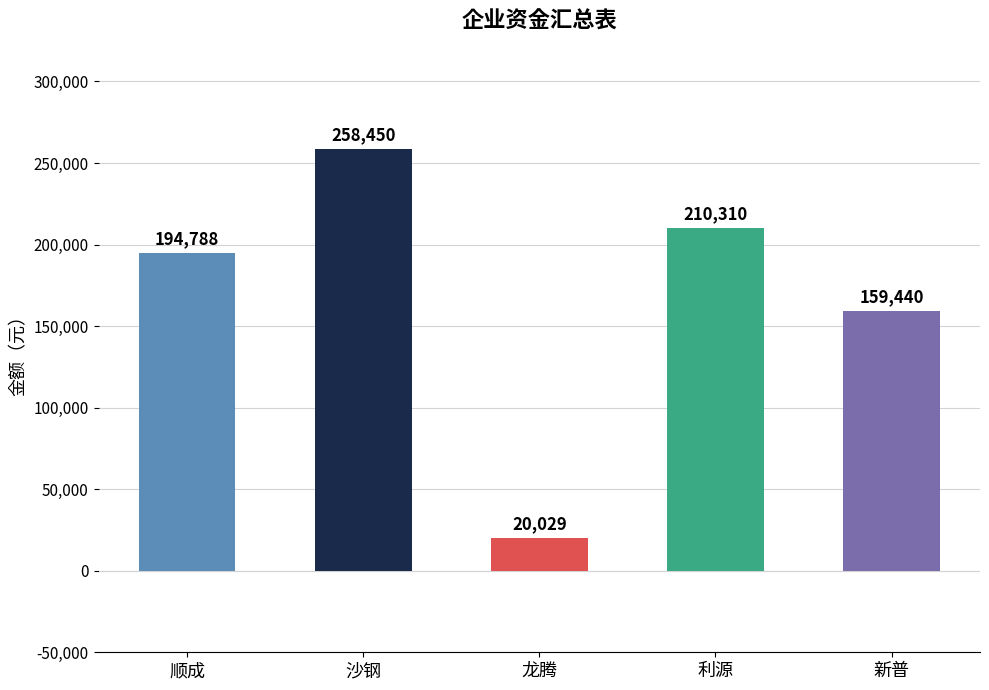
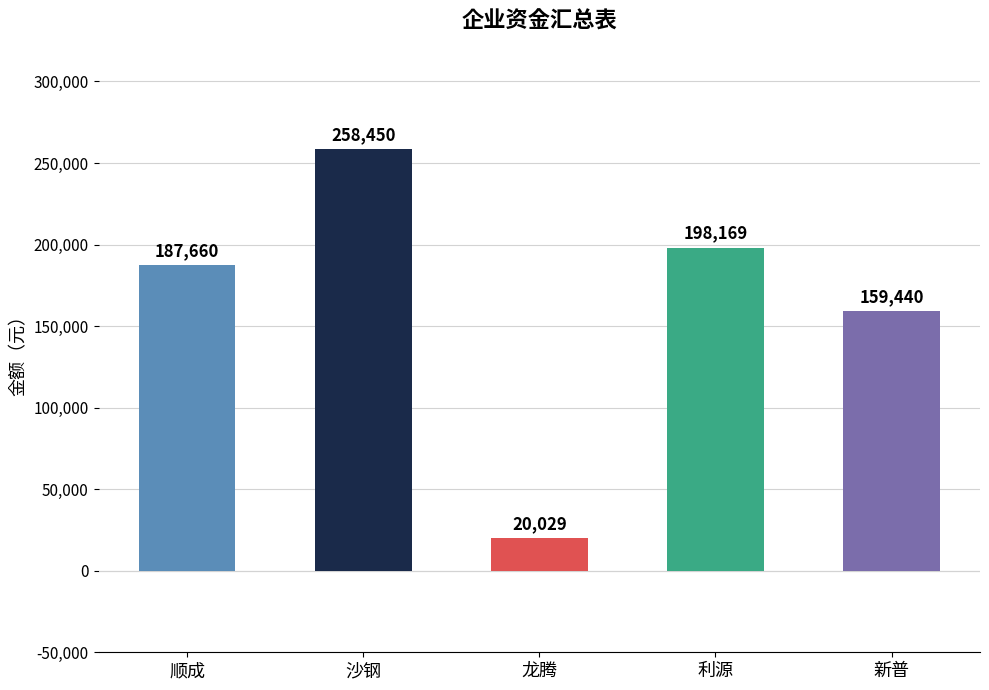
  {
-   "顺成": "194,788",
+   "顺成": "187,660",
    "沙钢": "258,450",
    "龙腾": "20,029",
-   "利源": "210,310",
+   "利源": "198,169",
    "新普": "159,440"
  }
